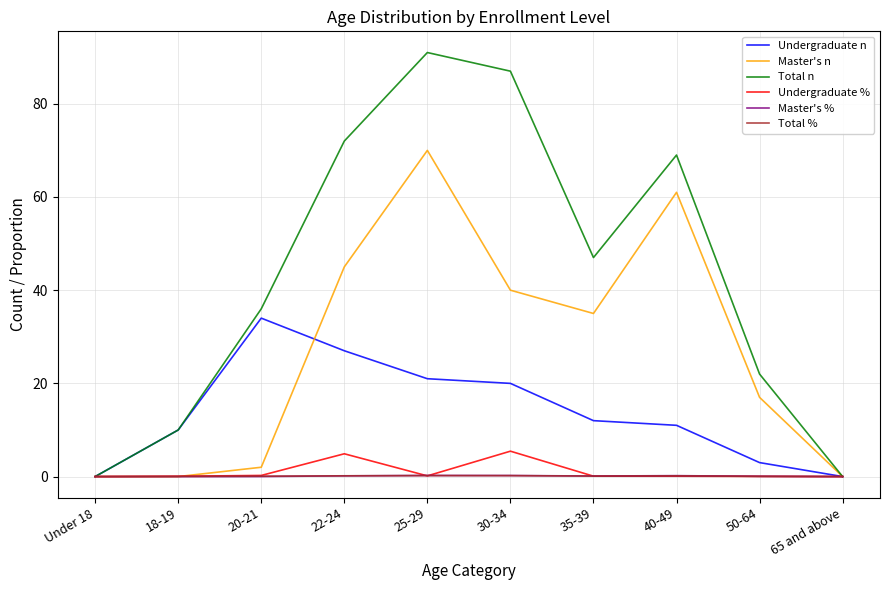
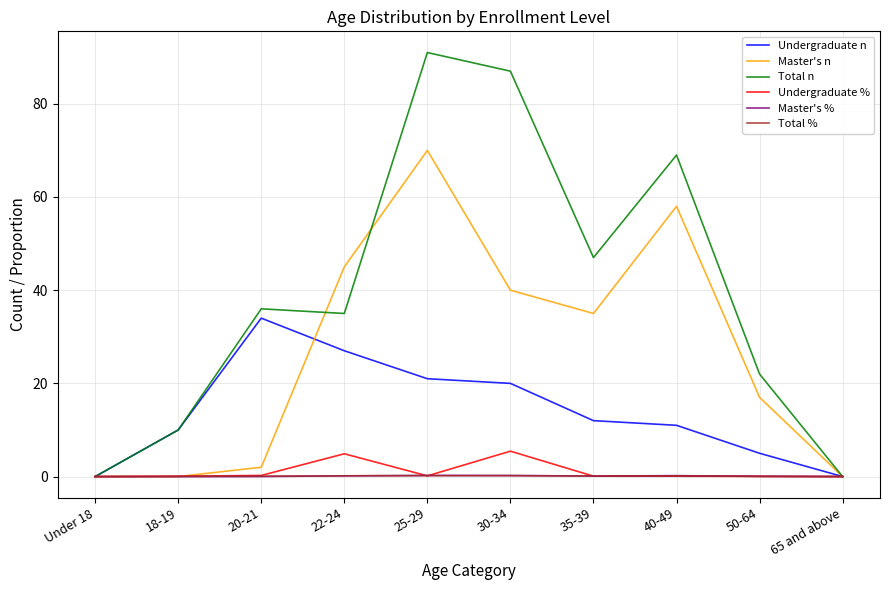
  {
    "Undergraduate n": {
      "20-21": 34,
      "22-24": 27,
      "25-29": 21,
      "30-34": 20,
      "35-39": 12,
      "40-49": 11,
-     "50-64": 3
+     "50-64": 5
    },
    "Master's n": {
      "20-21": 2,
      "22-24": 45,
      "25-29": 70,
      "30-34": 40,
      "35-39": 35,
-     "40-49": 61,
+     "40-49": 58,
      "50-64": 17
    },
    "Total n": {
      "20-21": 36,
-     "22-24": 72,
+     "22-24": 35,
      "25-29": 91,
      "30-34": 87,
      "35-39": 47,
      "40-49": 69,
      "50-64": 22
    },
    "Undergraduate %": {
      "22-24": 5,
      "30-34": 5
    }
  }
